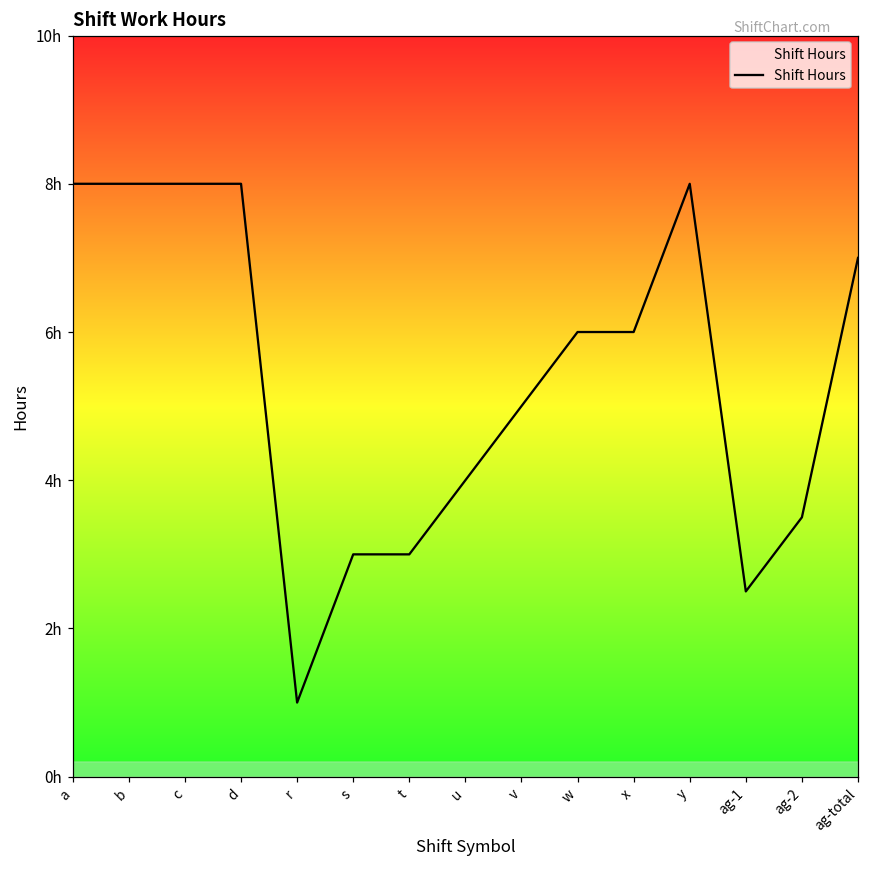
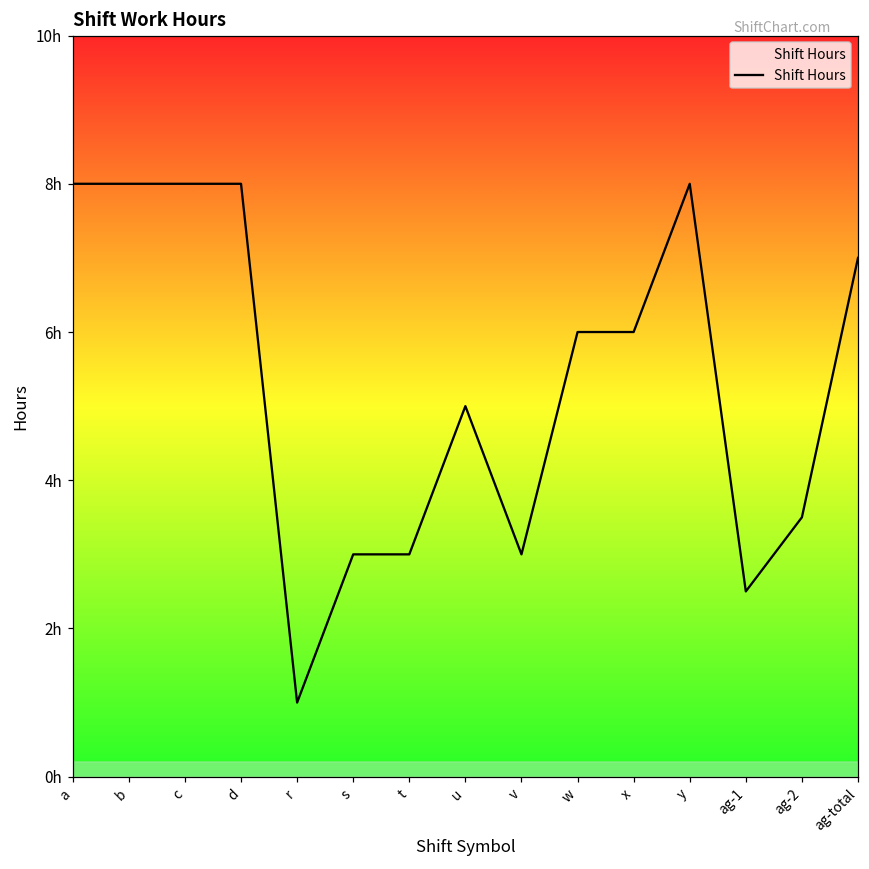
  {
    "a": "8h",
    "b": "8h",
    "c": "8h",
    "d": "8h",
    "r": "1h",
    "s": "3h",
    "t": "3h",
-   "u": "4h",
-   "v": "5h",
+   "u": "5h",
+   "v": "3h",
    "w": "6h",
    "x": "6h",
    "y": "8h",
    "ag-1": "2.5h",
    "ag-2": "3.5h",
    "ag-total": "7h"
  }
